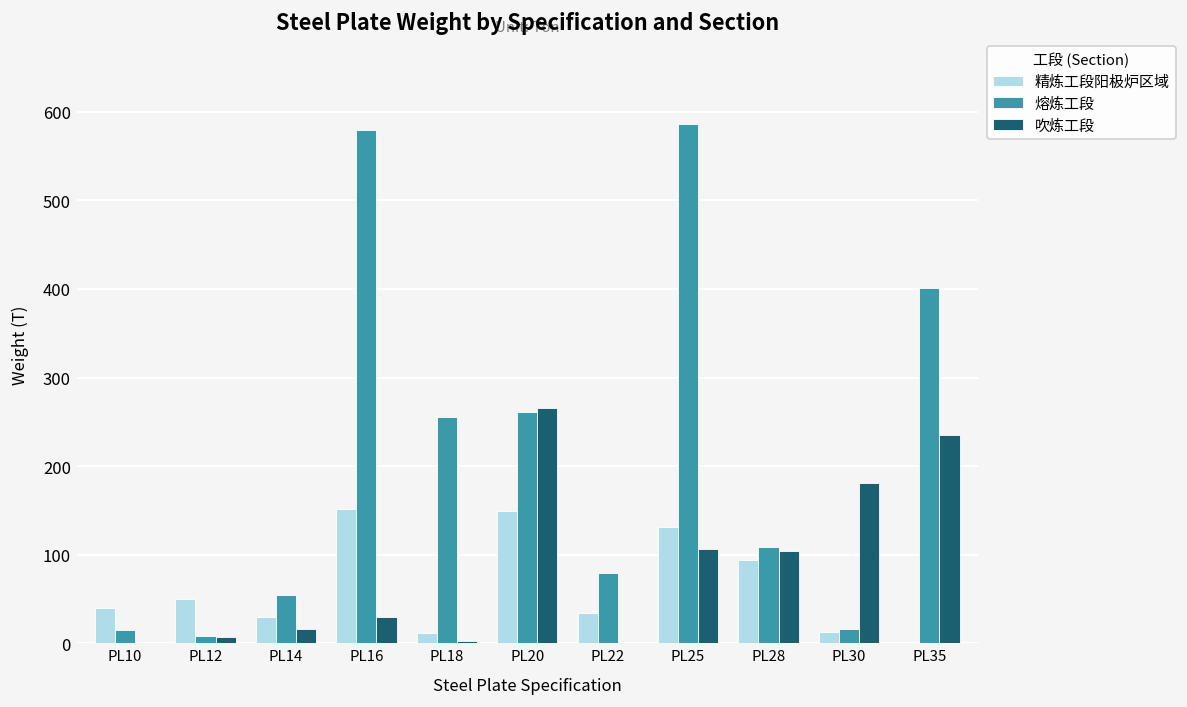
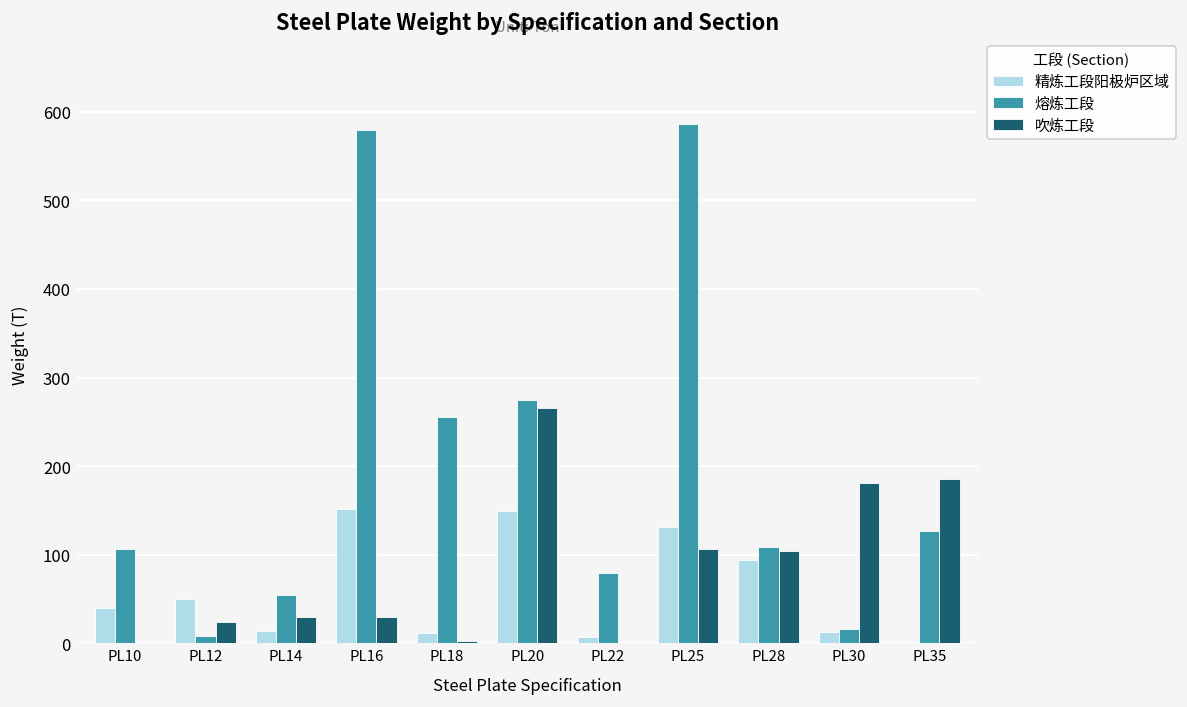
  {
    "精炼工段阳极炉区域": {
      "PL10": 40,
      "PL12": 50,
-     "PL14": 30,
+     "PL14": 10,
      "PL16": 150,
      "PL18": 10,
      "PL20": 150,
-     "PL22": 30,
+     "PL22": 10,
      "PL25": 130,
      "PL28": 90,
      "PL30": 10,
      "PL35": 0
    },
    "熔炼工段": {
-     "PL10": 20,
+     "PL10": 110,
      "PL12": 10,
      "PL14": 50,
      "PL16": 580,
      "PL18": 260,
-     "PL20": 260,
+     "PL20": 270,
      "PL22": 80,
      "PL25": 590,
      "PL28": 110,
      "PL30": 20,
-     "PL35": 400
+     "PL35": 130
    },
    "吹炼工段": {
      "PL10": 0,
-     "PL12": 10,
-     "PL14": 20,
+     "PL12": 20,
+     "PL14": 30,
      "PL16": 30,
      "PL20": 270,
      "PL22": 0,
      "PL25": 110,
      "PL28": 100,
      "PL30": 180,
-     "PL35": 230
+     "PL35": 190
    }
  }
